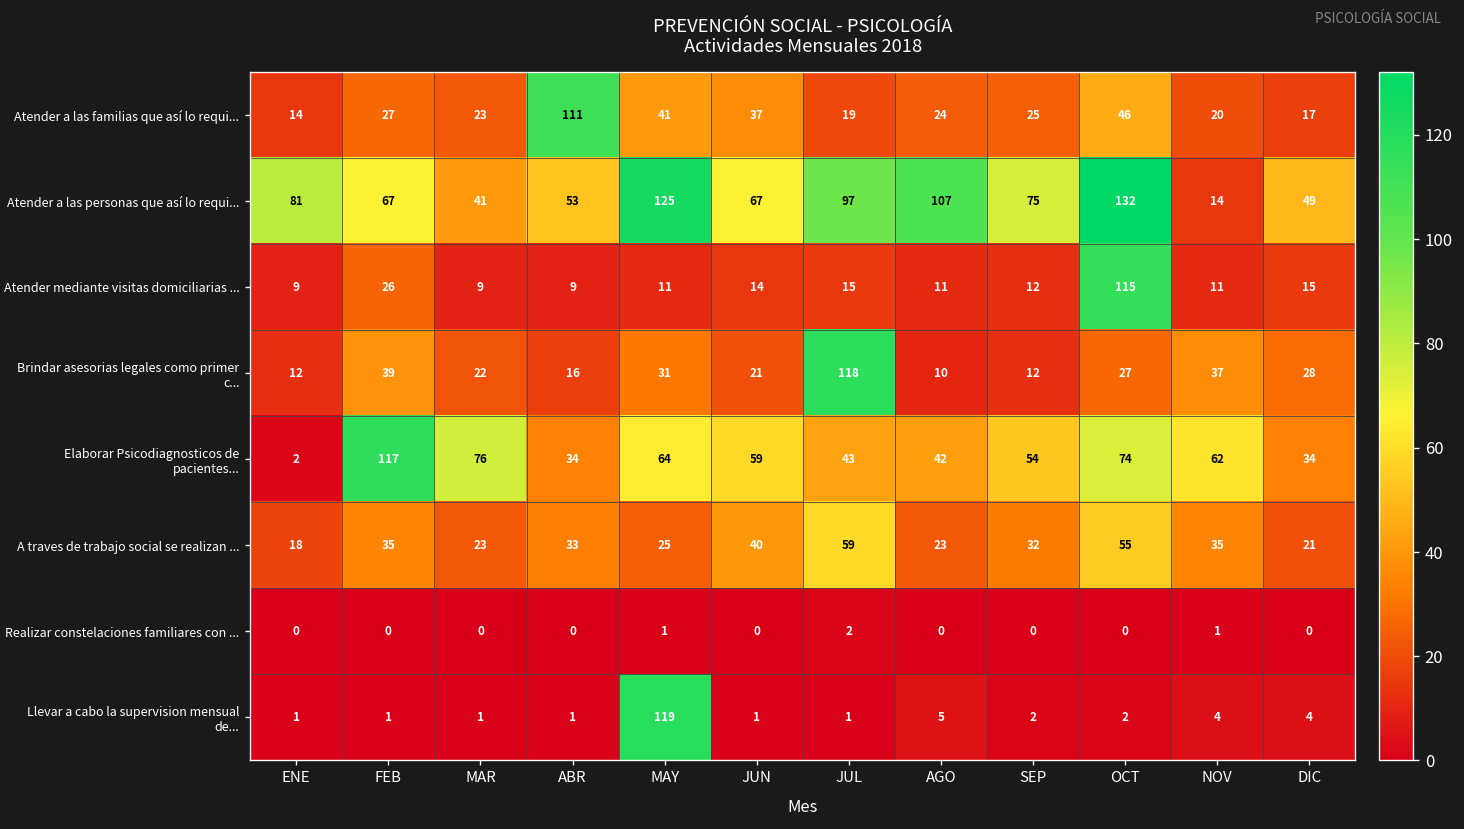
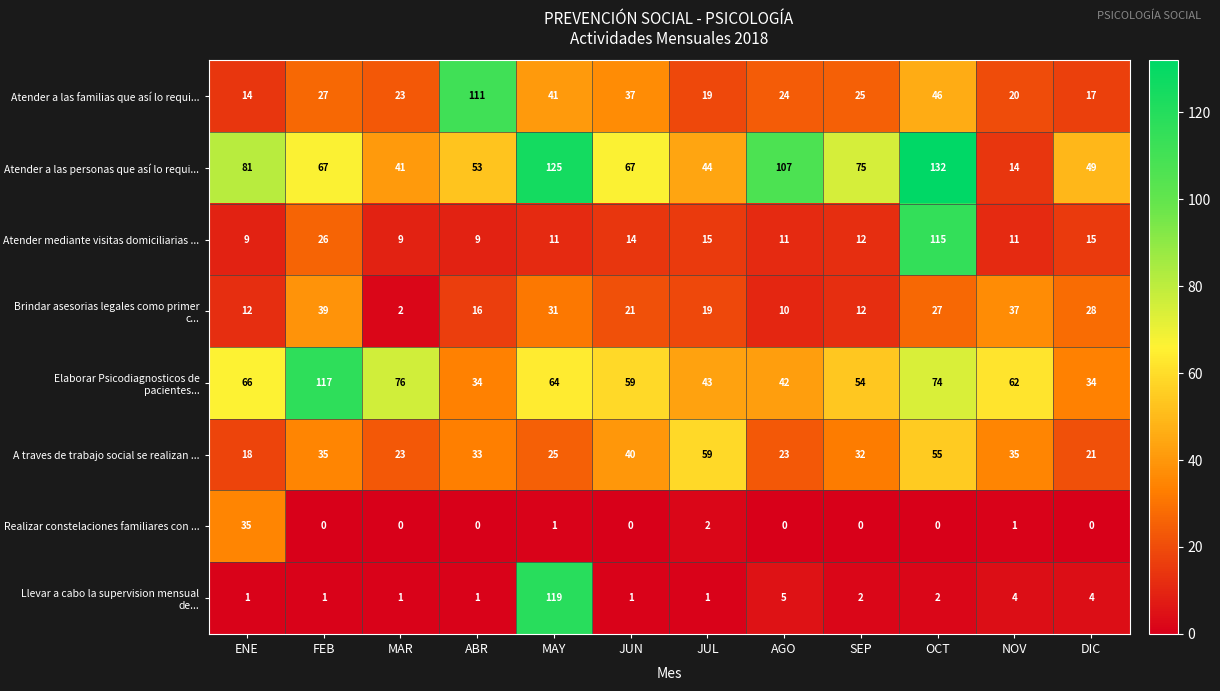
  {
    "Atender a las familias que así lo requi...": {
      "ENE": 14,
      "FEB": 27,
      "MAR": 23,
      "ABR": 111,
      "MAY": 41,
      "JUN": 37,
      "JUL": 19,
      "AGO": 24,
      "SEP": 25,
      "OCT": 46,
      "NOV": 20,
      "DIC": 17
    },
    "Atender a las personas que así lo requi...": {
      "ENE": 81,
      "FEB": 67,
      "MAR": 41,
      "ABR": 53,
      "MAY": 125,
      "JUN": 67,
-     "JUL": 97,
+     "JUL": 44,
      "AGO": 107,
      "SEP": 75,
      "OCT": 132,
      "NOV": 14,
      "DIC": 49
    },
    "Atender mediante visitas domiciliarias ...": {
      "ENE": 9,
      "FEB": 26,
      "MAR": 9,
      "ABR": 9,
      "MAY": 11,
      "JUN": 14,
      "JUL": 15,
      "AGO": 11,
      "SEP": 12,
      "OCT": 115,
      "NOV": 11,
      "DIC": 15
    },
    "Brindar asesorias legales como primer c...": {
      "ENE": 12,
      "FEB": 39,
-     "MAR": 22,
+     "MAR": 2,
      "ABR": 16,
      "MAY": 31,
      "JUN": 21,
-     "JUL": 118,
+     "JUL": 19,
      "AGO": 10,
      "SEP": 12,
      "OCT": 27,
      "NOV": 37,
      "DIC": 28
    },
    "Elaborar Psicodiagnosticos de pacientes...": {
-     "ENE": 2,
+     "ENE": 66,
      "FEB": 117,
      "MAR": 76,
      "ABR": 34,
      "MAY": 64,
      "JUN": 59,
      "JUL": 43,
      "AGO": 42,
      "SEP": 54,
      "OCT": 74,
      "NOV": 62,
      "DIC": 34
    },
    "A traves de trabajo social se realizan ...": {
      "ENE": 18,
      "FEB": 35,
      "MAR": 23,
      "ABR": 33,
      "MAY": 25,
      "JUN": 40,
      "JUL": 59,
      "AGO": 23,
      "SEP": 32,
      "OCT": 55,
      "NOV": 35,
      "DIC": 21
    },
    "Realizar constelaciones familiares con ...": {
-     "ENE": 0,
+     "ENE": 35,
      "FEB": 0,
      "MAR": 0,
      "ABR": 0,
      "MAY": 1,
      "JUN": 0,
      "JUL": 2,
      "AGO": 0,
      "SEP": 0,
      "OCT": 0,
      "NOV": 1,
      "DIC": 0
    },
    "Llevar a cabo la supervision mensual de...": {
      "ENE": 1,
      "FEB": 1,
      "MAR": 1,
      "ABR": 1,
      "MAY": 119,
      "JUN": 1,
      "JUL": 1,
      "AGO": 5,
      "SEP": 2,
      "OCT": 2,
      "NOV": 4,
      "DIC": 4
    }
  }
